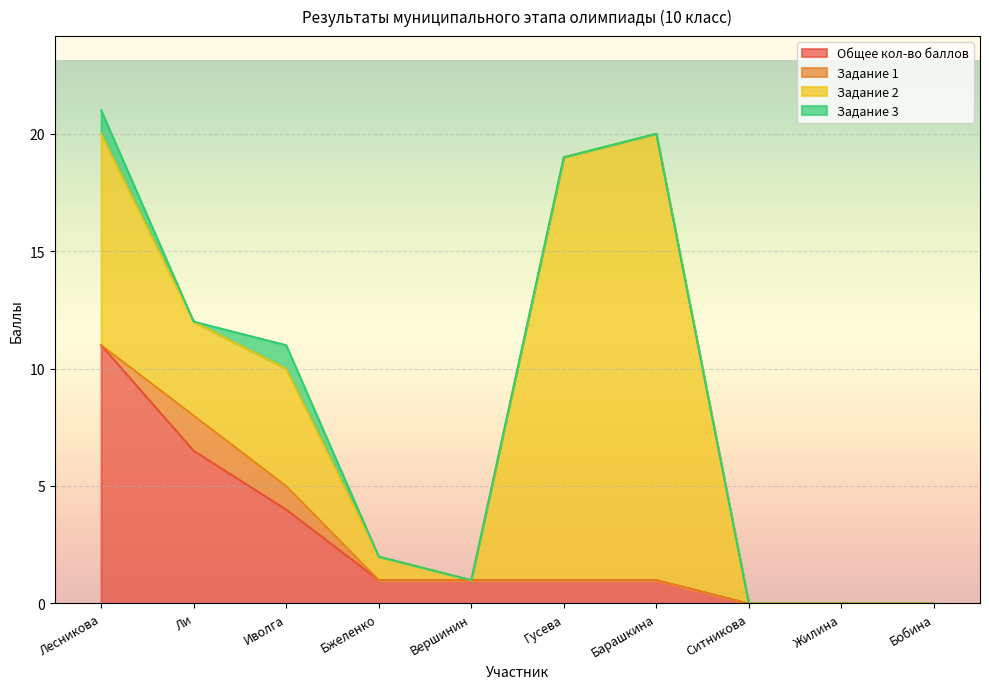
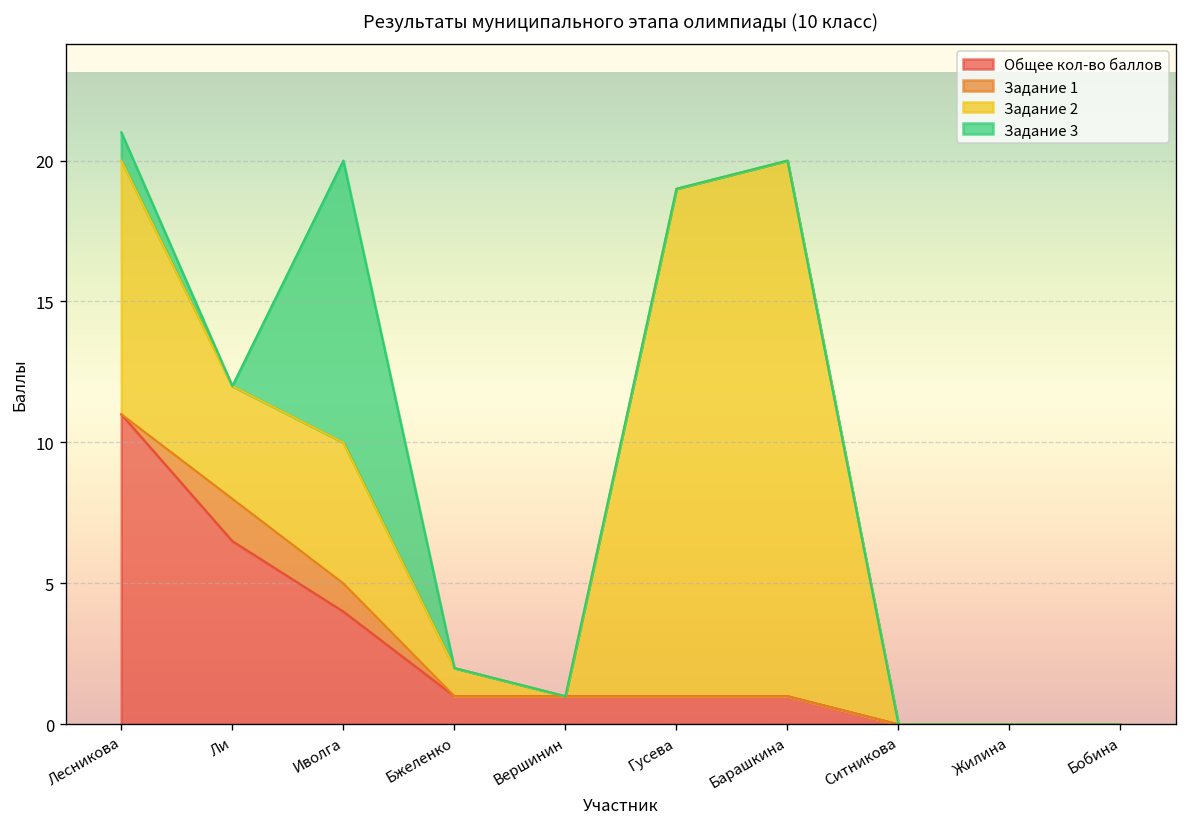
  {
    "Задание 2": {
      "Лесникова": 9,
      "Иволга": 5
    },
    "Задание 3": {
      "Лесникова": 1,
-     "Иволга": 1
+     "Иволга": 10
    }
  }
